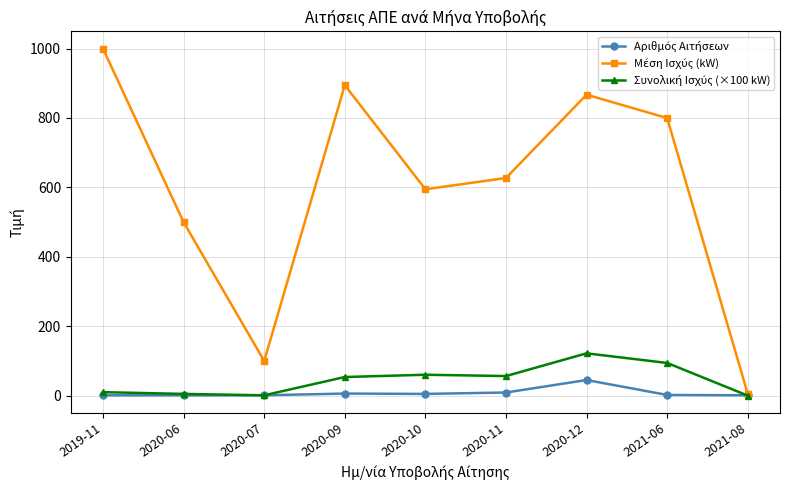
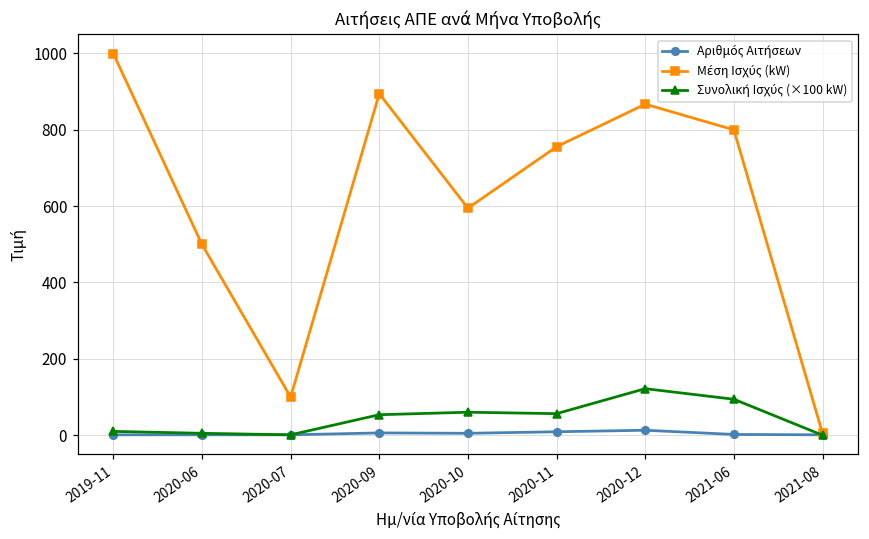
  {
    "Αριθμός Αιτήσεων": {
      "2019-11": 0,
      "2020-09": 10,
      "2020-10": 10,
      "2020-11": 10,
-     "2020-12": 50,
+     "2020-12": 10,
      "2021-06": 0
    },
    "Μέση Ισχύς (kW)": {
      "2019-11": 1000,
      "2020-06": 500,
      "2020-07": 100,
      "2020-09": 890,
      "2020-10": 590,
-     "2020-11": 630,
+     "2020-11": 760,
      "2020-12": 870,
      "2021-06": 800
    },
    "Συνολική Ισχύς (×100 kW)": {
      "2019-11": 10,
      "2020-09": 50,
      "2020-10": 60,
      "2020-11": 60,
      "2020-12": 120,
      "2021-06": 90
    }
  }
